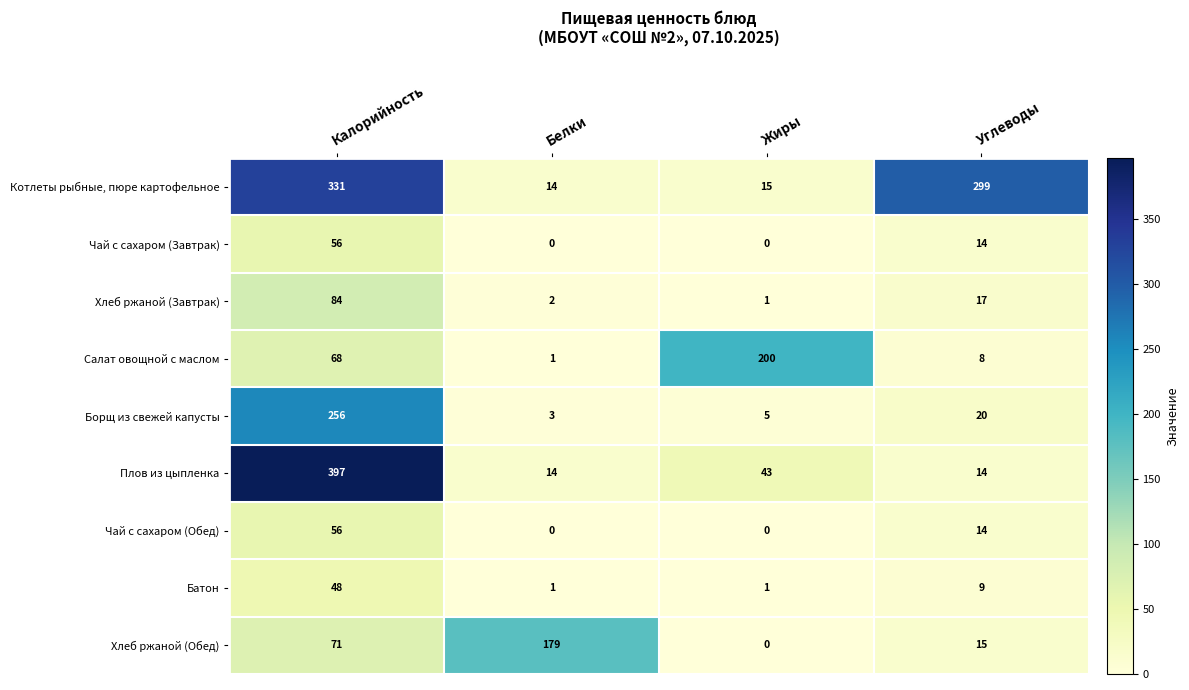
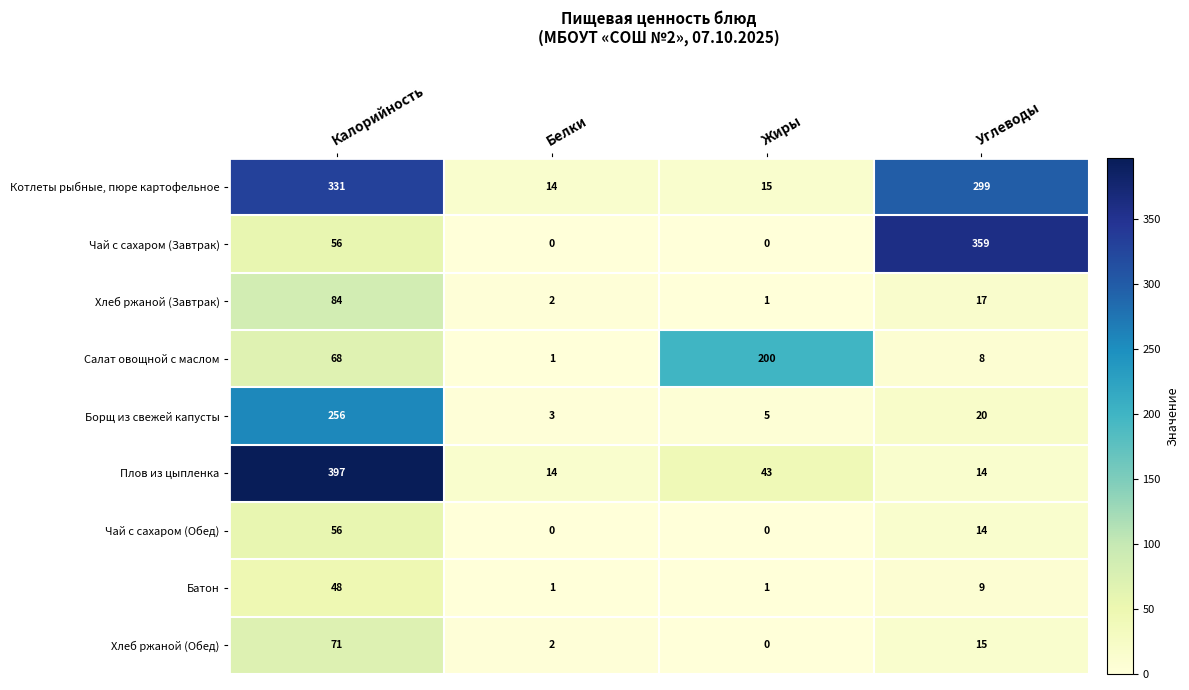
  {
    "Котлеты рыбные, пюре картофельное": {
      "Калорийность": 331,
      "Белки": 14,
      "Жиры": 15,
      "Углеводы": 299
    },
    "Чай с сахаром (Завтрак)": {
      "Калорийность": 56,
      "Белки": 0,
      "Жиры": 0,
-     "Углеводы": 14
+     "Углеводы": 359
    },
    "Хлеб ржаной (Завтрак)": {
      "Калорийность": 84,
      "Белки": 2,
      "Жиры": 1,
      "Углеводы": 17
    },
    "Салат овощной с маслом": {
      "Калорийность": 68,
      "Белки": 1,
      "Жиры": 200,
      "Углеводы": 8
    },
    "Борщ из свежей капусты": {
      "Калорийность": 256,
      "Белки": 3,
      "Жиры": 5,
      "Углеводы": 20
    },
    "Плов из цыпленка": {
      "Калорийность": 397,
      "Белки": 14,
      "Жиры": 43,
      "Углеводы": 14
    },
    "Чай с сахаром (Обед)": {
      "Калорийность": 56,
      "Белки": 0,
      "Жиры": 0,
      "Углеводы": 14
    },
    "Батон": {
      "Калорийность": 48,
      "Белки": 1,
      "Жиры": 1,
      "Углеводы": 9
    },
    "Хлеб ржаной (Обед)": {
      "Калорийность": 71,
-     "Белки": 179,
+     "Белки": 2,
      "Жиры": 0,
      "Углеводы": 15
    }
  }
